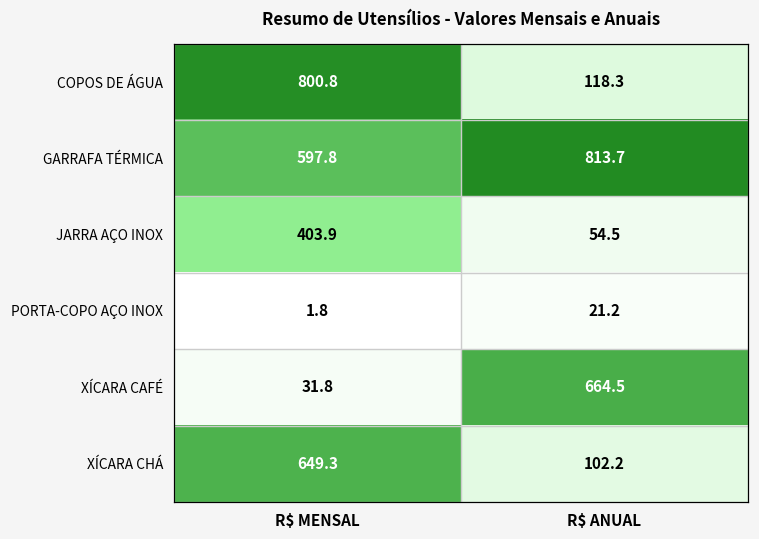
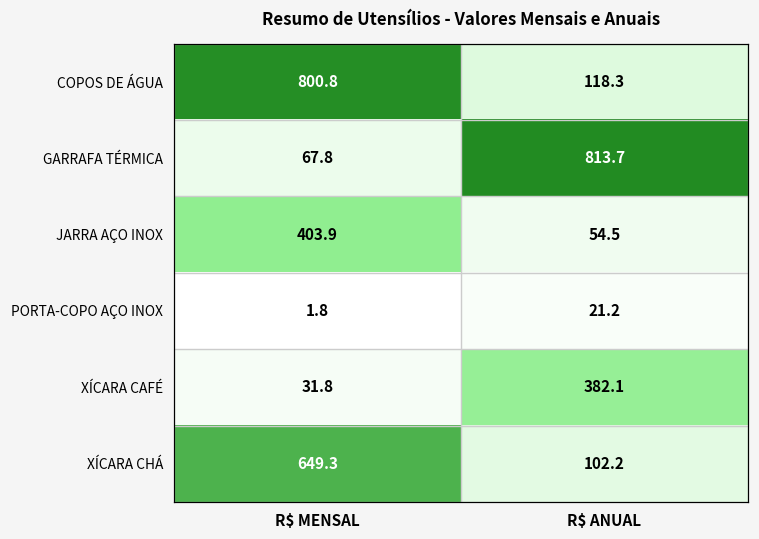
  {
    "COPOS DE ÁGUA": {
      "R$ MENSAL": 800.8,
      "R$ ANUAL": 118.3
    },
    "GARRAFA TÉRMICA": {
-     "R$ MENSAL": 597.8,
+     "R$ MENSAL": 67.8,
      "R$ ANUAL": 813.7
    },
    "JARRA AÇO INOX": {
      "R$ MENSAL": 403.9,
      "R$ ANUAL": 54.5
    },
    "PORTA-COPO AÇO INOX": {
      "R$ MENSAL": 1.8,
      "R$ ANUAL": 21.2
    },
    "XÍCARA CAFÉ": {
      "R$ MENSAL": 31.8,
-     "R$ ANUAL": 664.5
+     "R$ ANUAL": 382.1
    },
    "XÍCARA CHÁ": {
      "R$ MENSAL": 649.3,
      "R$ ANUAL": 102.2
    }
  }
